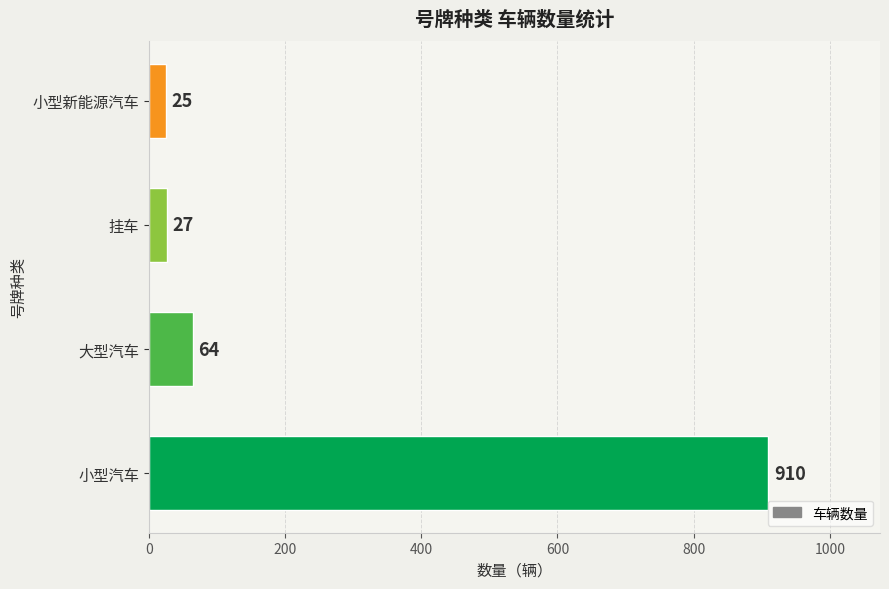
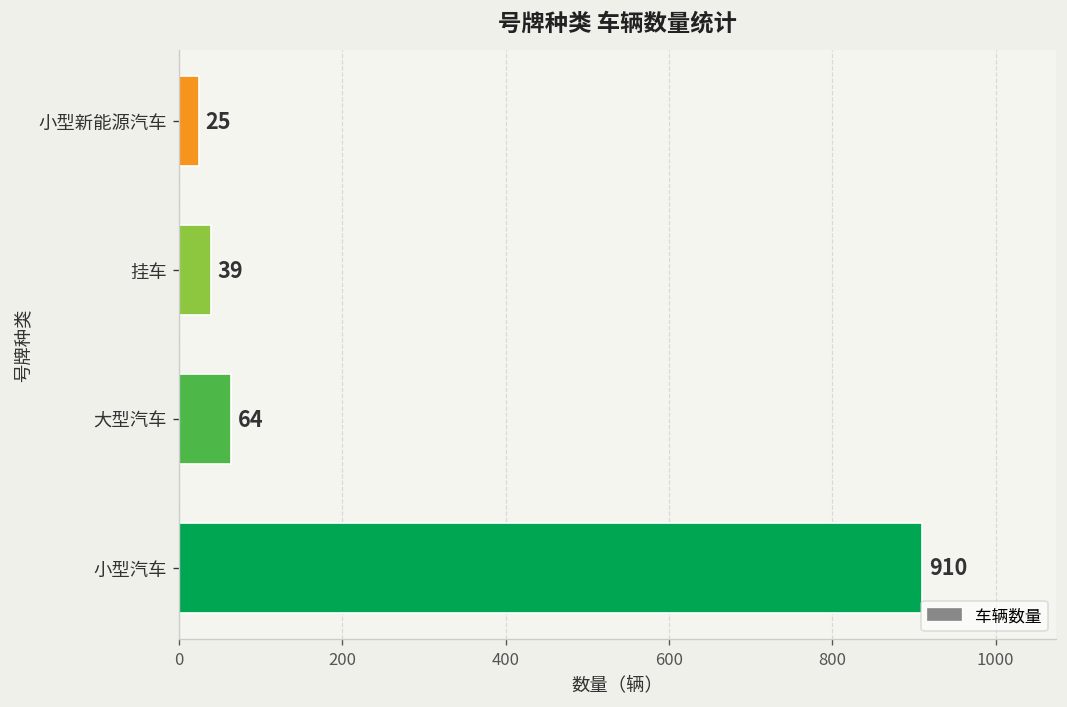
  {
    "小型新能源汽车": 25,
-   "挂车": 27,
+   "挂车": 39,
    "大型汽车": 64,
    "小型汽车": 910
  }
